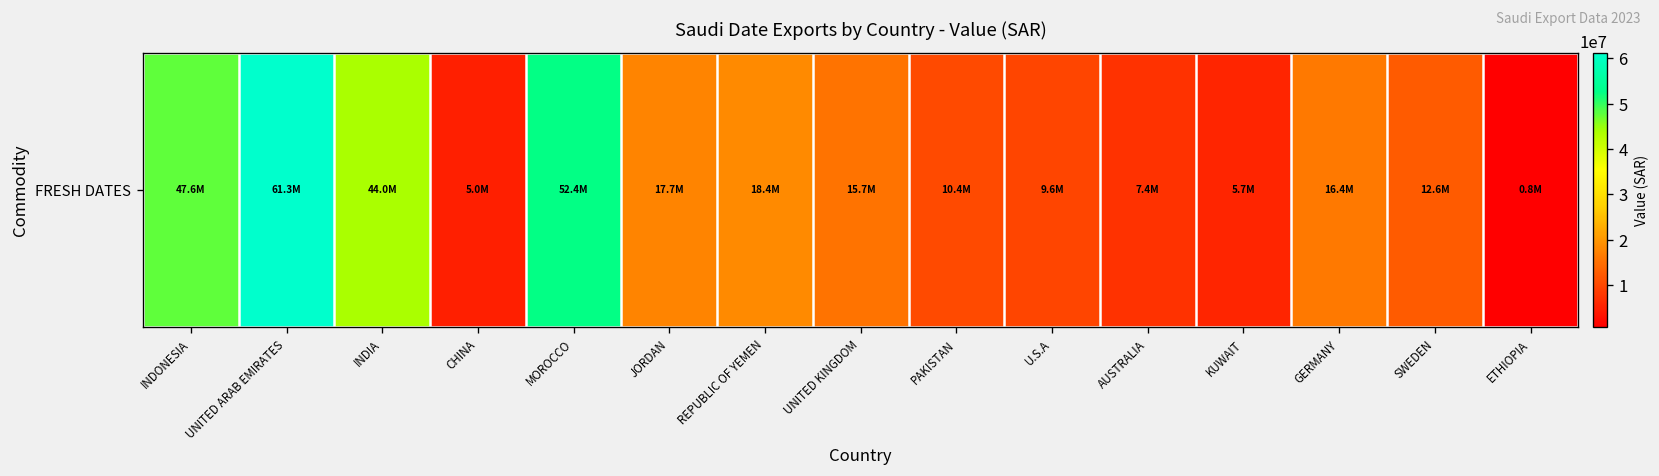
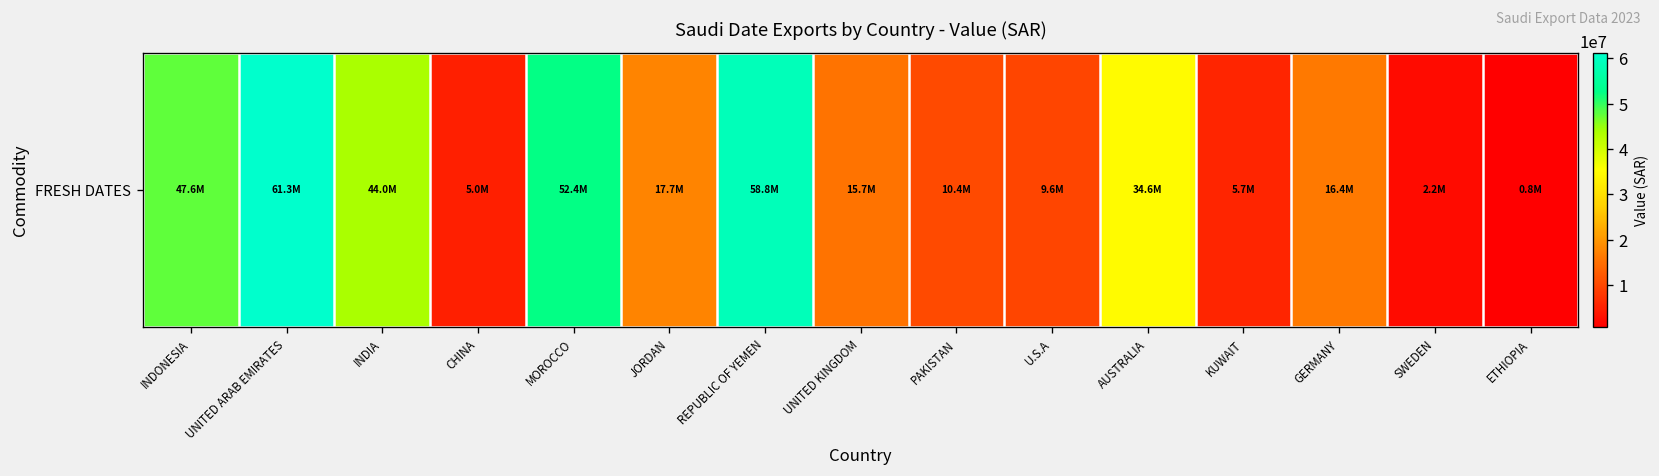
  {
    "FRESH DATES": {
      "INDONESIA": "47.6M",
      "UNITED ARAB EMIRATES": "61.3M",
      "INDIA": "44.0M",
      "CHINA": "5.0M",
      "MOROCCO": "52.4M",
      "JORDAN": "17.7M",
-     "REPUBLIC OF YEMEN": "18.4M",
+     "REPUBLIC OF YEMEN": "58.8M",
      "UNITED KINGDOM": "15.7M",
      "PAKISTAN": "10.4M",
      "U.S.A": "9.6M",
-     "AUSTRALIA": "7.4M",
+     "AUSTRALIA": "34.6M",
      "KUWAIT": "5.7M",
      "GERMANY": "16.4M",
-     "SWEDEN": "12.6M",
+     "SWEDEN": "2.2M",
      "ETHIOPIA": "0.8M"
    }
  }
